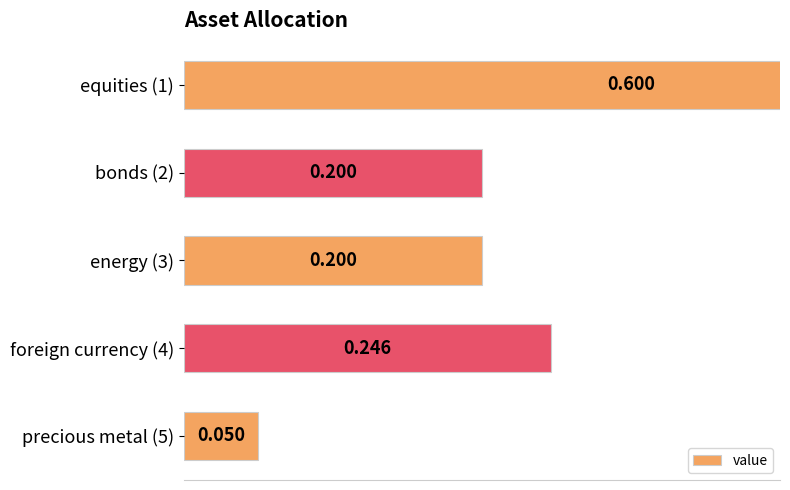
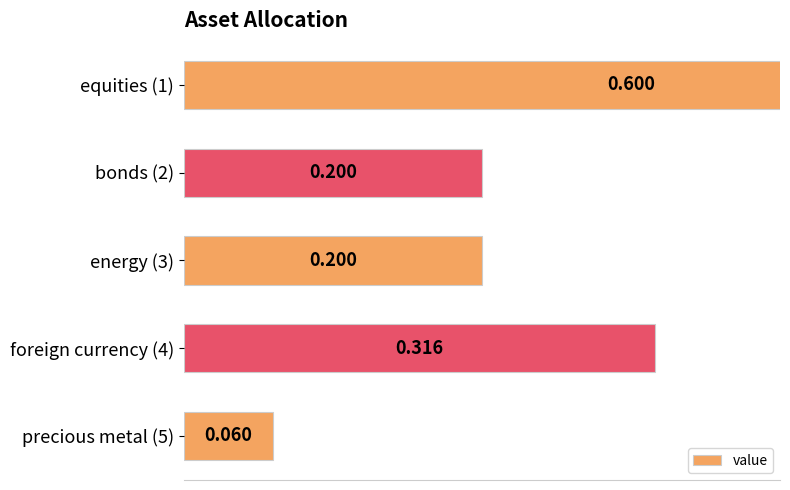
  {
    "bonds (2)": 0.200,
    "energy (3)": 0.200,
-   "foreign currency (4)": 0.246,
-   "precious metal (5)": 0.050
+   "foreign currency (4)": 0.316,
+   "precious metal (5)": 0.060
  }
